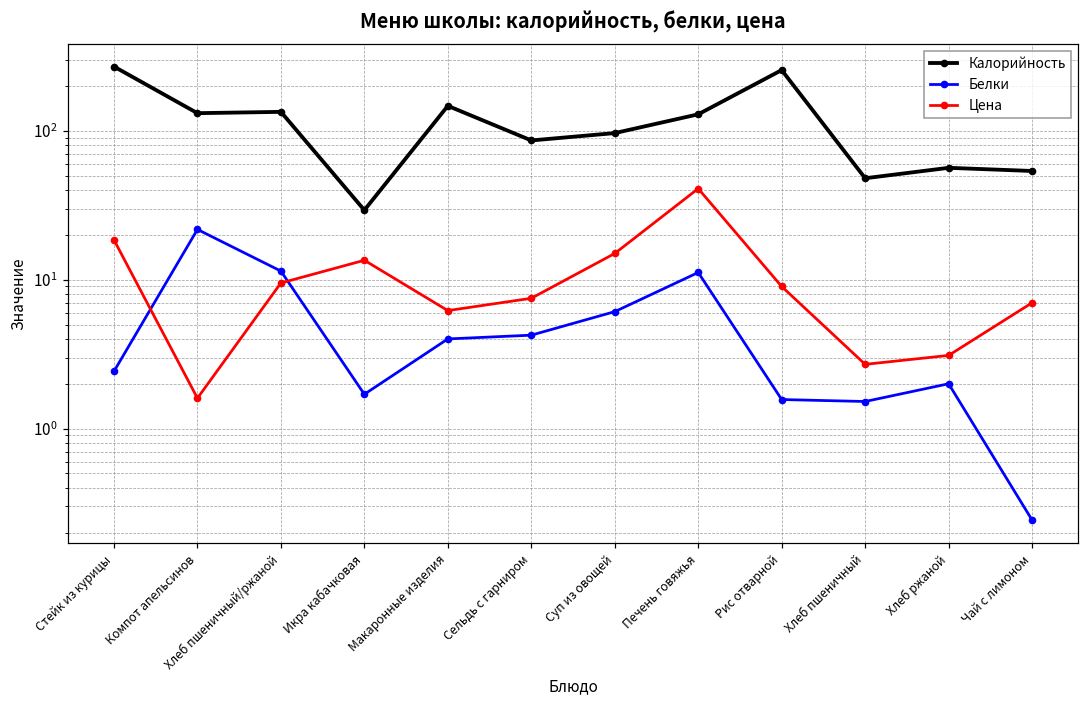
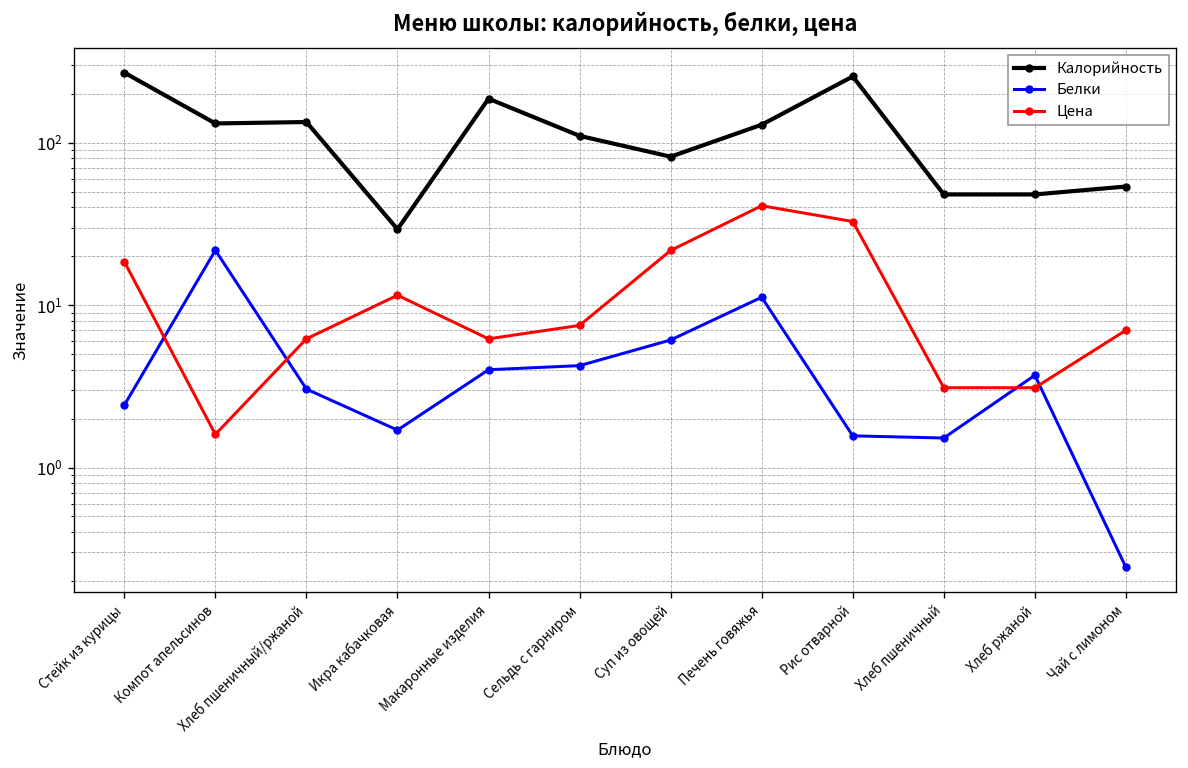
  {
    "Калорийность": {
      "Стейк из курицы": 270,
      "Компот апельсинов": 130,
      "Хлеб пшеничный/ржаной": 130,
      "Икра кабачковая": 29,
-     "Макаронные изделия": 150,
-     "Сельдь с гарниром": 90,
-     "Суп из овощей": 100,
+     "Макаронные изделия": 190,
+     "Сельдь с гарниром": 110,
+     "Суп из овощей": 80,
      "Печень говяжья": 130,
      "Рис отварной": 260,
      "Хлеб пшеничный": 48,
-     "Хлеб ржаной": 56,
+     "Хлеб ржаной": 48,
      "Чай с лимоном": 54
    },
    "Белки": {
      "Стейк из курицы": 2.4,
      "Компот апельсинов": 22,
-     "Хлеб пшеничный/ржаной": 11,
+     "Хлеб пшеничный/ржаной": 3.0,
      "Икра кабачковая": 1.7,
      "Макаронные изделия": 4.0,
      "Сельдь с гарниром": 4.2,
      "Суп из овощей": 6,
      "Печень говяжья": 11,
      "Рис отварной": 1.6,
      "Хлеб пшеничный": 1.5,
-     "Хлеб ржаной": 2.0,
+     "Хлеб ржаной": 3.7,
      "Чай с лимоном": 0.24
    },
    "Цена": {
      "Стейк из курицы": 19,
      "Компот апельсинов": 1.6,
-     "Хлеб пшеничный/ржаной": 10,
-     "Икра кабачковая": 14,
+     "Хлеб пшеничный/ржаной": 6,
+     "Икра кабачковая": 12,
      "Макаронные изделия": 6,
      "Сельдь с гарниром": 8,
-     "Суп из овощей": 15,
+     "Суп из овощей": 22,
      "Печень говяжья": 41,
-     "Рис отварной": 9,
-     "Хлеб пшеничный": 2.7,
+     "Рис отварной": 33,
+     "Хлеб пшеничный": 3.1,
      "Хлеб ржаной": 3.1,
      "Чай с лимоном": 7
    }
  }
